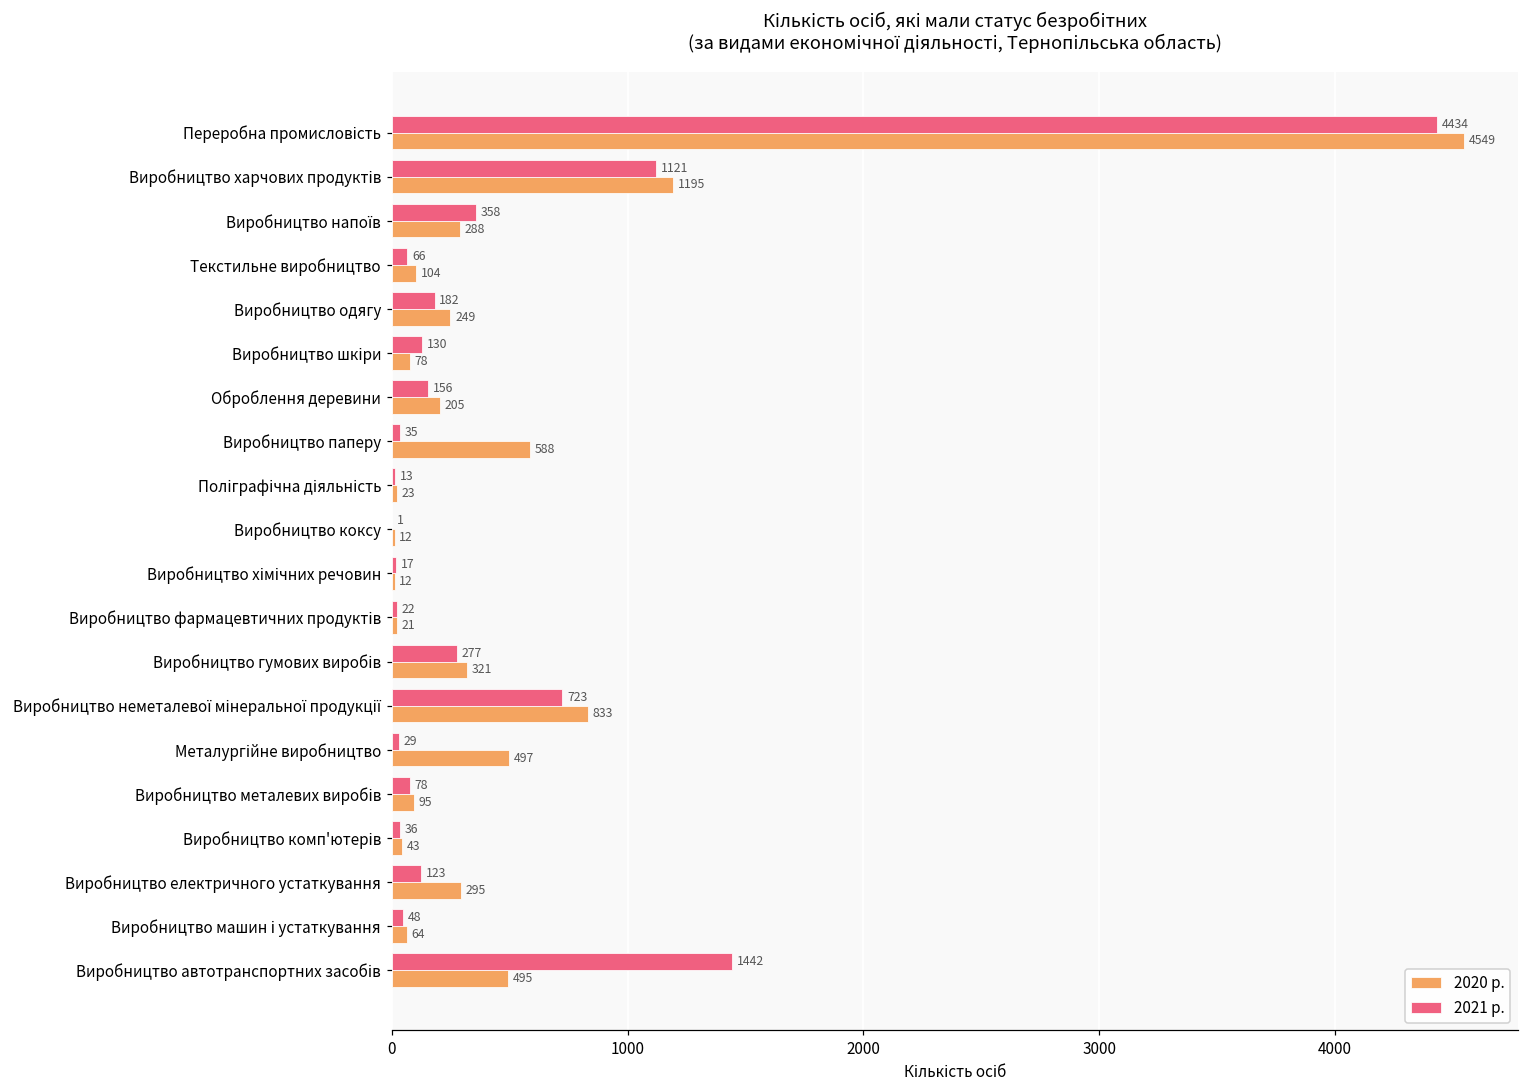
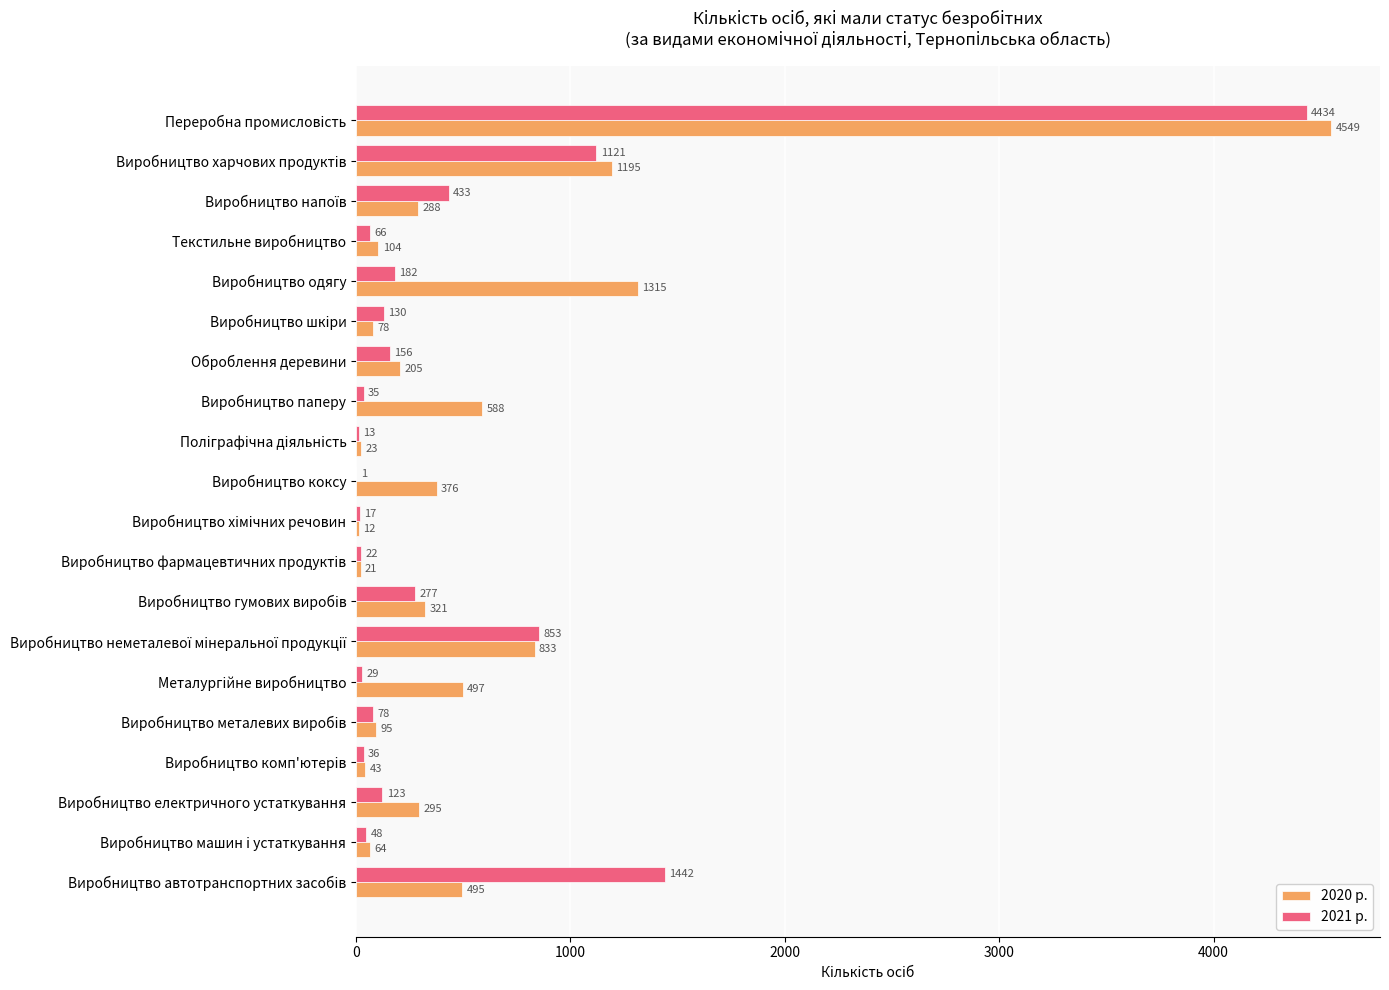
  {
    "2020 р.": {
      "Переробна промисловість": 4549,
      "Виробництво харчових продуктів": 1195,
      "Виробництво напоїв": 288,
      "Текстильне виробництво": 104,
-     "Виробництво одягу": 249,
+     "Виробництво одягу": 1315,
      "Виробництво шкіри": 78,
      "Оброблення деревини": 205,
      "Виробництво паперу": 588,
      "Поліграфічна діяльність": 23,
-     "Виробництво коксу": 12,
+     "Виробництво коксу": 376,
      "Виробництво хімічних речовин": 12,
      "Виробництво фармацевтичних продуктів": 21,
      "Виробництво гумових виробів": 321,
      "Виробництво неметалевої мінеральної продукції": 833,
      "Металургійне виробництво": 497,
      "Виробництво металевих виробів": 95,
      "Виробництво комп'ютерів": 43,
      "Виробництво електричного устаткування": 295,
      "Виробництво машин і устаткування": 64,
      "Виробництво автотранспортних засобів": 495
    },
    "2021 р.": {
      "Переробна промисловість": 4434,
      "Виробництво харчових продуктів": 1121,
-     "Виробництво напоїв": 358,
+     "Виробництво напоїв": 433,
      "Текстильне виробництво": 66,
      "Виробництво одягу": 182,
      "Виробництво шкіри": 130,
      "Оброблення деревини": 156,
      "Виробництво паперу": 35,
      "Поліграфічна діяльність": 13,
      "Виробництво коксу": 1,
      "Виробництво хімічних речовин": 17,
      "Виробництво фармацевтичних продуктів": 22,
      "Виробництво гумових виробів": 277,
-     "Виробництво неметалевої мінеральної продукції": 723,
+     "Виробництво неметалевої мінеральної продукції": 853,
      "Металургійне виробництво": 29,
      "Виробництво металевих виробів": 78,
      "Виробництво комп'ютерів": 36,
      "Виробництво електричного устаткування": 123,
      "Виробництво машин і устаткування": 48,
      "Виробництво автотранспортних засобів": 1442
    }
  }
